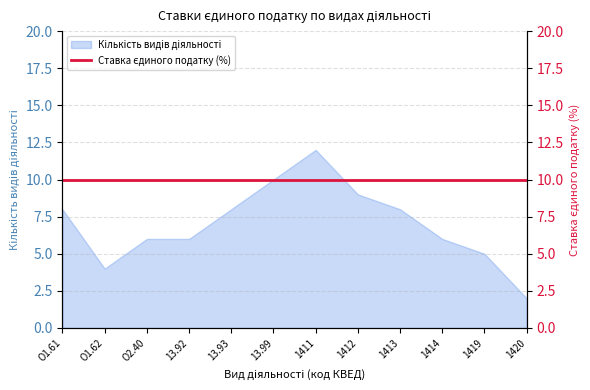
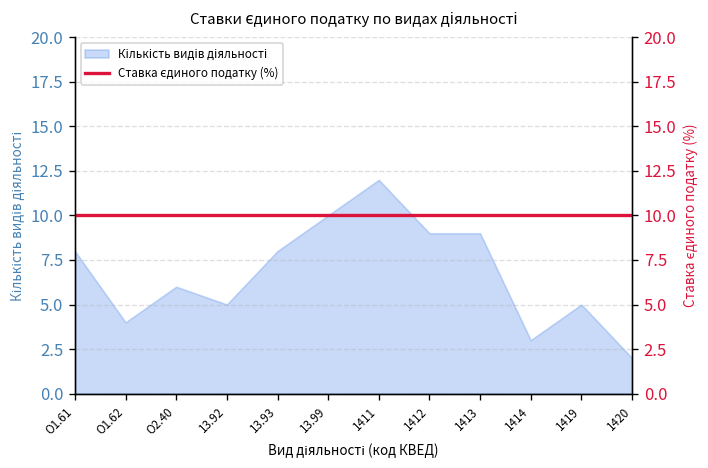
  {
    "Кількість видів діяльності": {
      "О1.61": 8,
      "О1.62": 4,
      "О2.40": 6,
-     "13.92": 6,
+     "13.92": 5,
      "13.93": 8,
      "13.99": 10,
      "1411": 12,
      "1412": 9,
-     "1413": 8,
-     "1414": 6,
+     "1413": 9,
+     "1414": 3,
      "1419": 5,
      "1420": 2
    },
    "Ставка єдиного податку (%)": {
      "О1.61": 10.0,
      "О1.62": 10.0,
      "О2.40": 10.0,
      "13.92": 10.0,
      "13.93": 10.0,
      "13.99": 10.0,
      "1411": 10.0,
      "1412": 10.0,
      "1413": 10.0,
      "1414": 10.0,
      "1419": 10.0,
      "1420": 10.0
    }
  }
